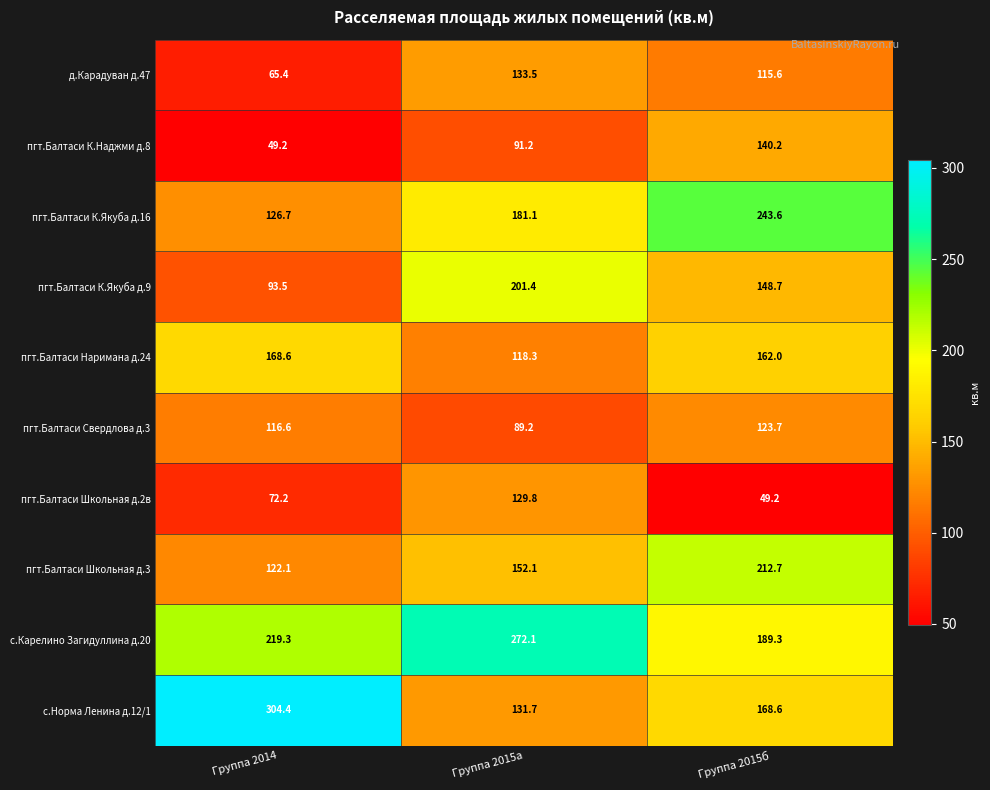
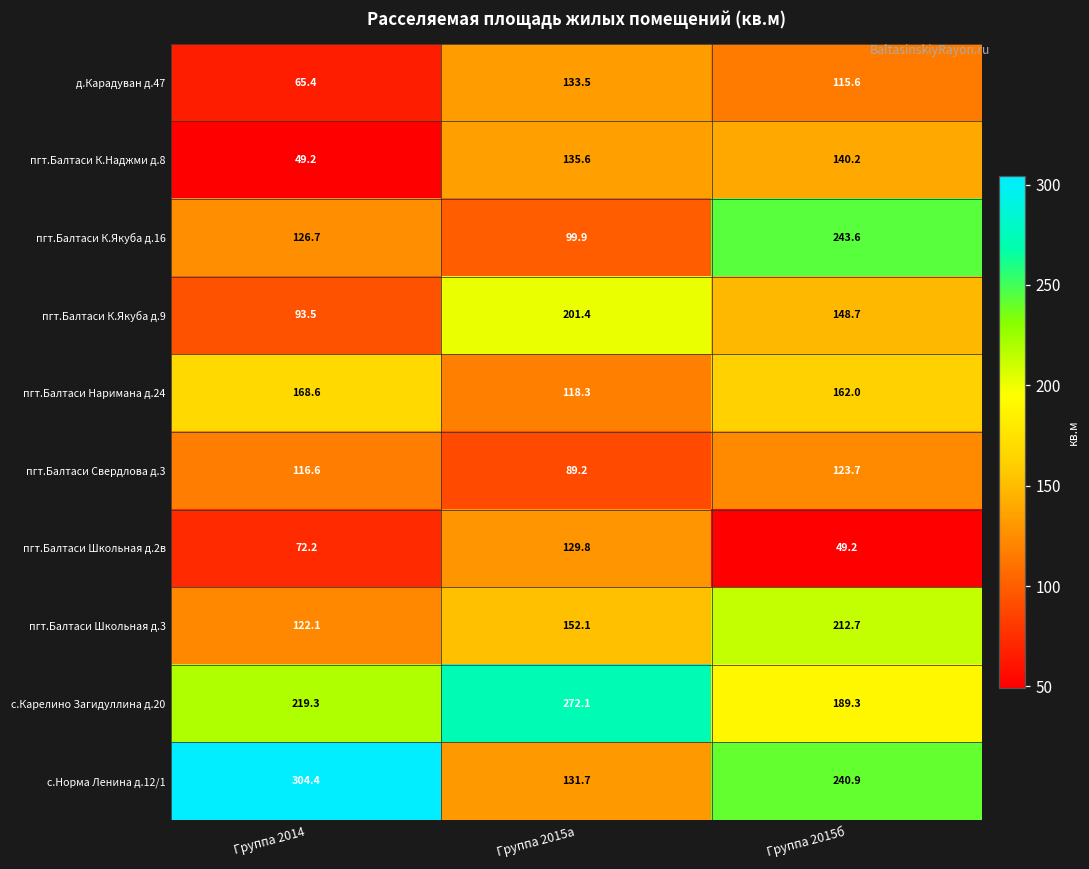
  {
    "д.Карадуван д.47": {
      "Группа 2014": 65.4,
      "Группа 2015а": 133.5
    },
    "пгт.Балтаси К.Наджми д.8": {
      "Группа 2014": 49.2,
-     "Группа 2015а": 91.2,
+     "Группа 2015а": 135.6,
      "Группа 2015б": 140.2
    },
    "пгт.Балтаси К.Якуба д.16": {
      "Группа 2014": 126.7,
-     "Группа 2015а": 181.1,
+     "Группа 2015а": 99.9,
      "Группа 2015б": 243.6
    },
    "пгт.Балтаси К.Якуба д.9": {
      "Группа 2014": 93.5,
      "Группа 2015а": 201.4,
      "Группа 2015б": 148.7
    },
    "пгт.Балтаси Наримана д.24": {
      "Группа 2014": 168.6,
      "Группа 2015а": 118.3,
      "Группа 2015б": 162.0
    },
    "пгт.Балтаси Свердлова д.3": {
      "Группа 2014": 116.6,
      "Группа 2015а": 89.2,
      "Группа 2015б": 123.7
    },
    "пгт.Балтаси Школьная д.2в": {
      "Группа 2014": 72.2,
      "Группа 2015а": 129.8,
      "Группа 2015б": 49.2
    },
    "пгт.Балтаси Школьная д.3": {
      "Группа 2014": 122.1,
      "Группа 2015а": 152.1,
      "Группа 2015б": 212.7
    },
    "с.Карелино Загидуллина д.20": {
      "Группа 2014": 219.3,
      "Группа 2015а": 272.1,
      "Группа 2015б": 189.3
    },
    "с.Норма Ленина д.12/1": {
      "Группа 2014": 304.4,
      "Группа 2015а": 131.7,
-     "Группа 2015б": 168.6
+     "Группа 2015б": 240.9
    }
  }
